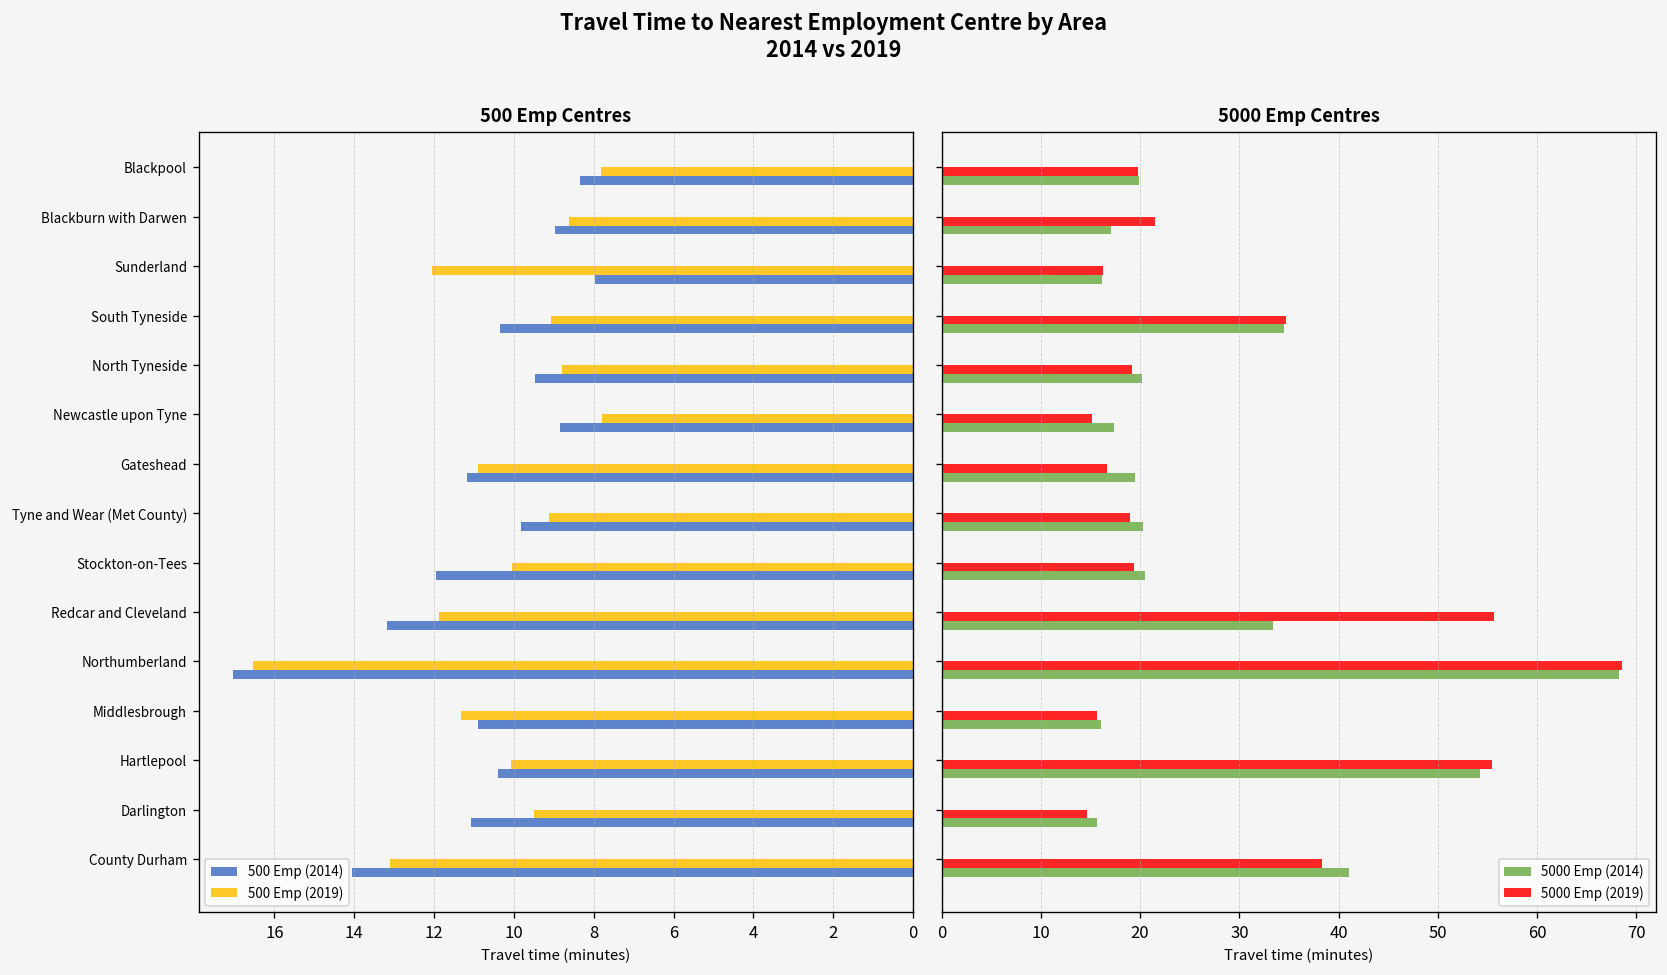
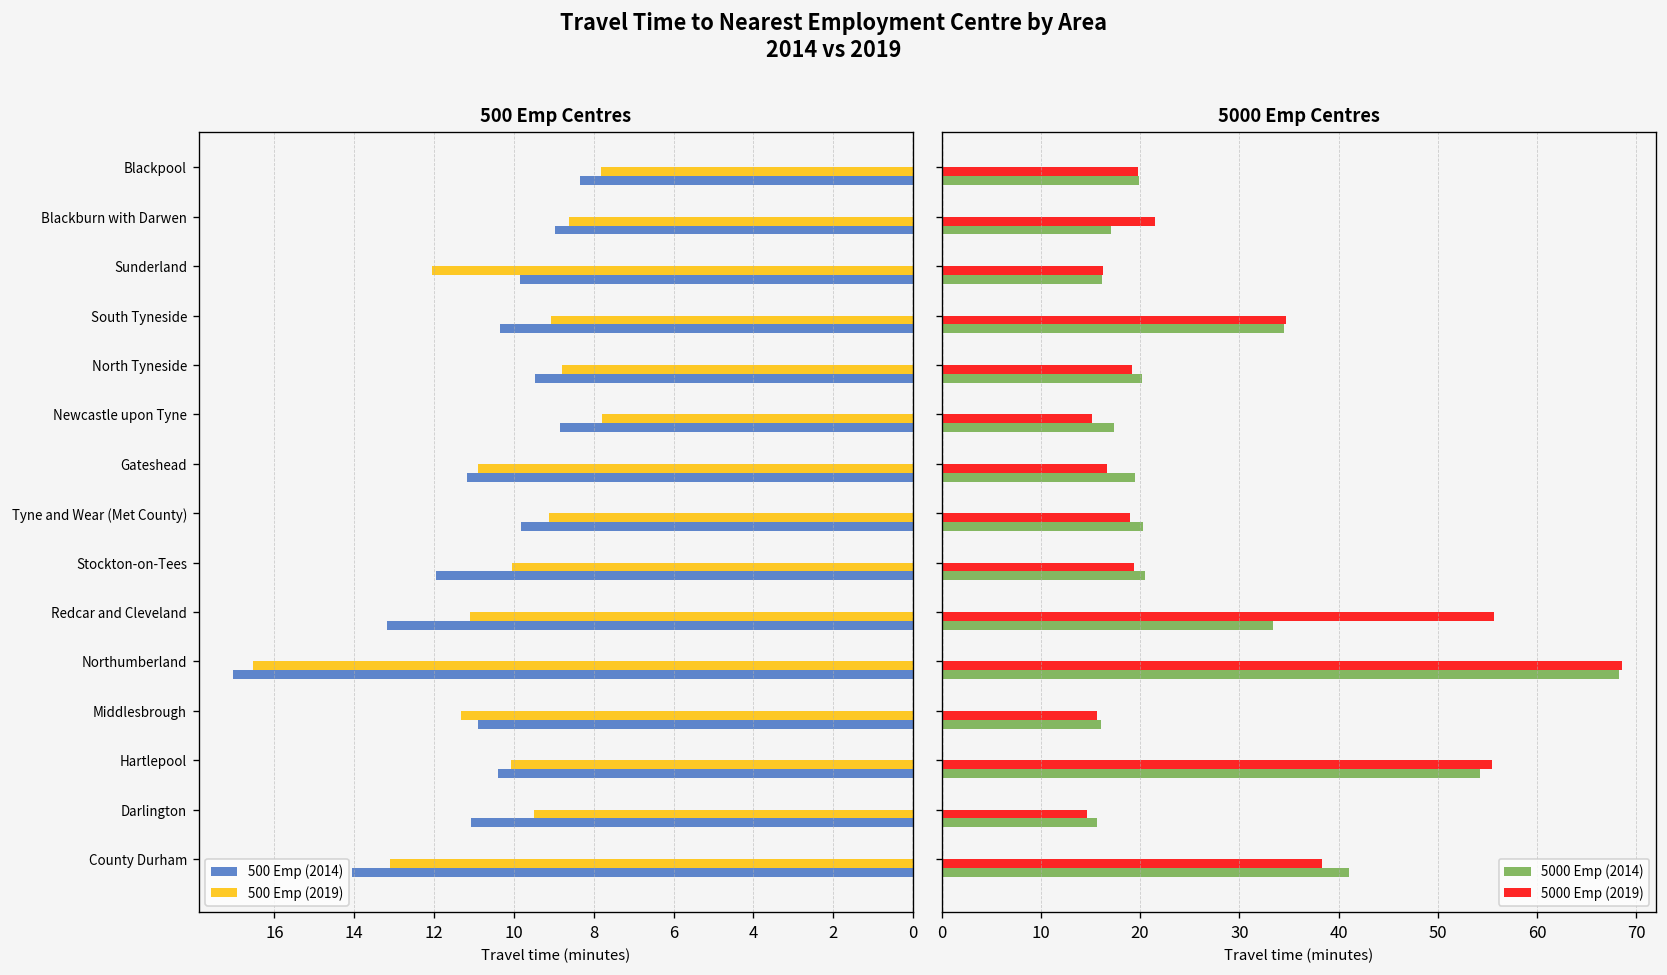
  {
    "500 Emp Centres": {
      "500 Emp (2014)": {
        "Blackpool": 8.3,
        "Blackburn with Darwen": 9.0,
-       "Sunderland": 8.0,
+       "Sunderland": 9.9,
        "South Tyneside": 10.3,
        "North Tyneside": 9.5,
        "Newcastle upon Tyne": 8.8,
        "Gateshead": 11.2,
        "Tyne and Wear (Met County)": 9.8,
        "Stockton-on-Tees": 12.0,
        "Redcar and Cleveland": 13.2,
        "Northumberland": 17.0,
        "Middlesbrough": 10.9,
        "Hartlepool": 10.4,
        "Darlington": 11.1,
        "County Durham": 14.1
      },
      "500 Emp (2019)": {
        "Blackpool": 7.8,
        "Blackburn with Darwen": 8.6,
        "Sunderland": 12.1,
        "South Tyneside": 9.1,
        "North Tyneside": 8.8,
        "Newcastle upon Tyne": 7.8,
        "Gateshead": 10.9,
        "Tyne and Wear (Met County)": 9.1,
        "Stockton-on-Tees": 10.1,
-       "Redcar and Cleveland": 11.9,
+       "Redcar and Cleveland": 11.1,
        "Northumberland": 16.5,
        "Middlesbrough": 11.3,
        "Hartlepool": 10.1,
        "Darlington": 9.5,
        "County Durham": 13.1
      }
    }
  }
